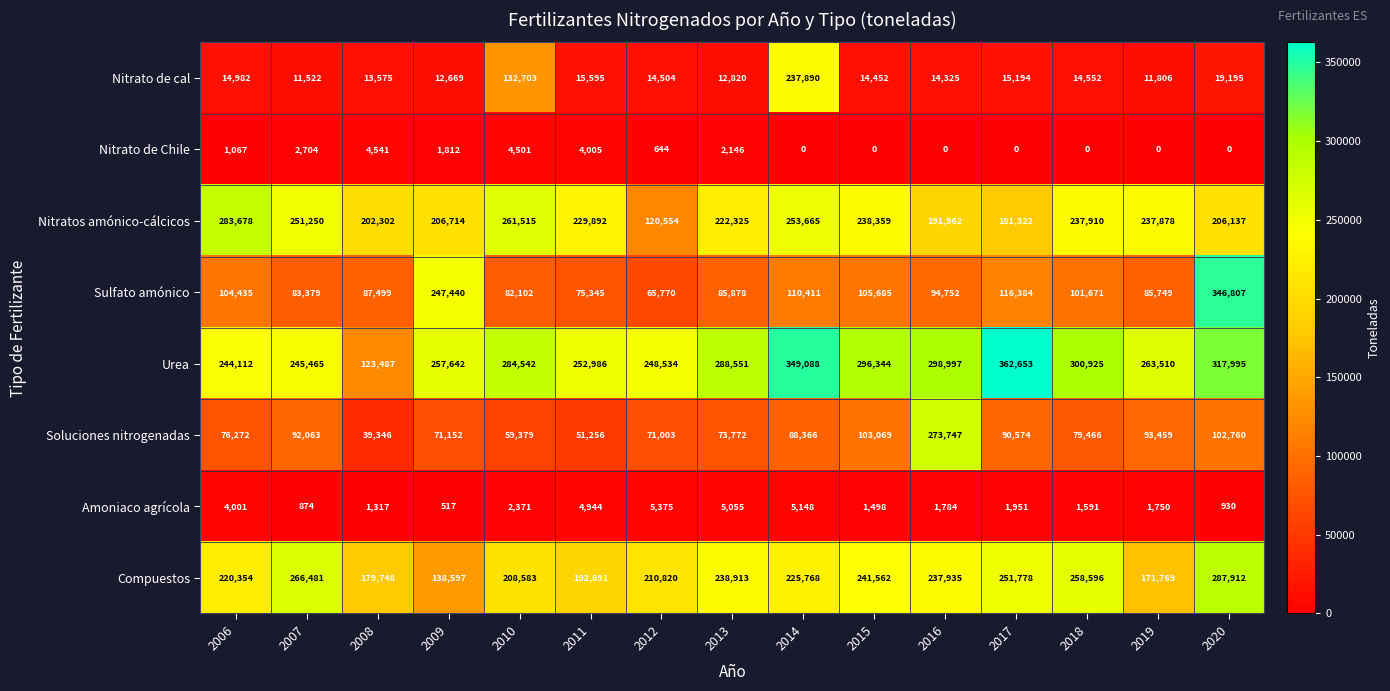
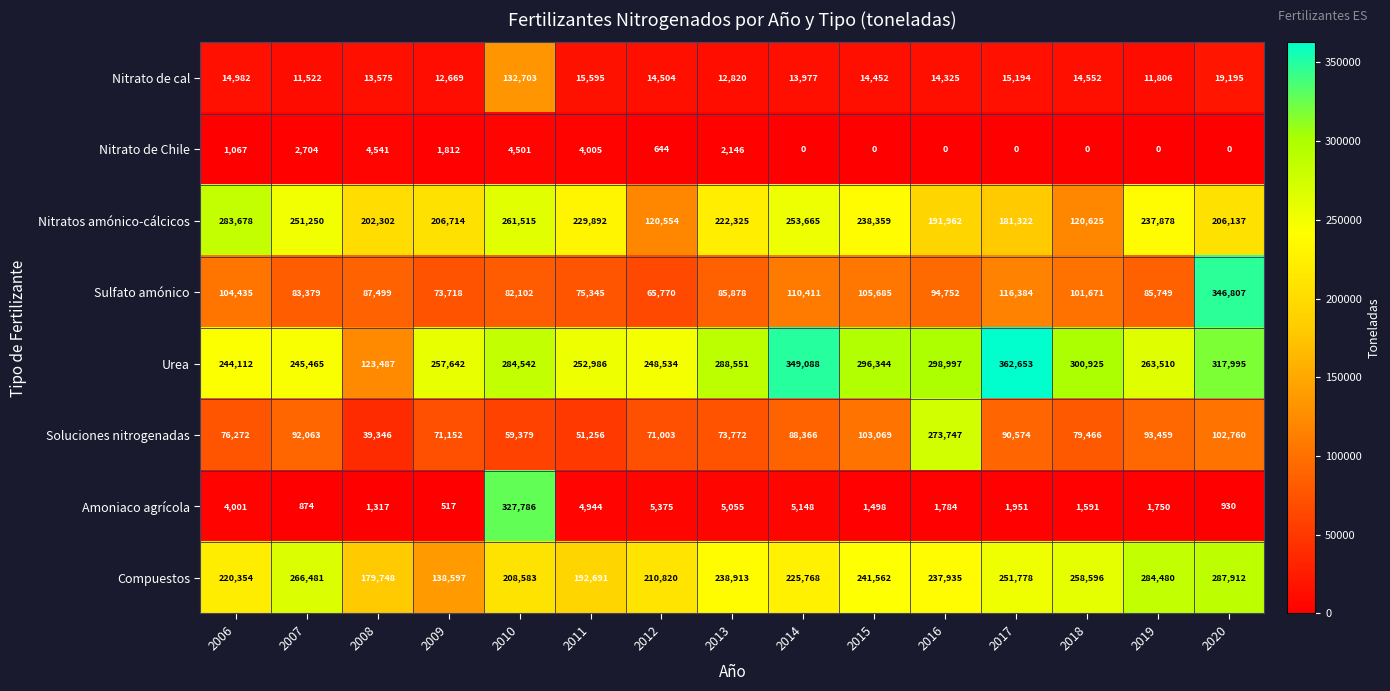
  {
    "Nitrato de cal": {
      "2006": "14,982",
      "2007": "11,522",
      "2008": "13,575",
      "2009": "12,669",
      "2010": "132,703",
      "2011": "15,595",
      "2012": "14,504",
      "2013": "12,820",
-     "2014": "237,890",
+     "2014": "13,977",
      "2015": "14,452",
      "2016": "14,325",
      "2017": "15,194",
      "2018": "14,552",
      "2019": "11,806",
      "2020": "19,195"
    },
    "Nitrato de Chile": {
      "2006": "1,067",
      "2007": "2,704",
      "2008": "4,541",
      "2009": "1,812",
      "2010": "4,501",
      "2011": "4,005",
      "2012": "644",
      "2013": "2,146",
      "2014": "0",
      "2015": "0",
      "2016": "0",
      "2017": "0",
      "2018": "0",
      "2019": "0",
      "2020": "0"
    },
    "Nitratos amónico-cálcicos": {
      "2006": "283,678",
      "2007": "251,250",
      "2008": "202,302",
      "2009": "206,714",
      "2010": "261,515",
      "2011": "229,892",
      "2012": "120,554",
      "2013": "222,325",
      "2014": "253,665",
      "2015": "238,359",
      "2016": "191,962",
      "2017": "181,322",
-     "2018": "237,910",
+     "2018": "120,625",
      "2019": "237,878",
      "2020": "206,137"
    },
    "Sulfato amónico": {
      "2006": "104,435",
      "2007": "83,379",
      "2008": "87,499",
-     "2009": "247,440",
+     "2009": "73,718",
      "2010": "82,102",
      "2011": "75,345",
      "2012": "65,770",
      "2013": "85,878",
      "2014": "110,411",
      "2015": "105,685",
      "2016": "94,752",
      "2017": "116,384",
      "2018": "101,671",
      "2019": "85,749",
      "2020": "346,807"
    },
    "Urea": {
      "2006": "244,112",
      "2007": "245,465",
      "2008": "123,487",
      "2009": "257,642",
      "2010": "284,542",
      "2011": "252,986",
      "2012": "248,534",
      "2013": "288,551",
      "2014": "349,088",
      "2015": "296,344",
      "2016": "298,997",
      "2017": "362,653",
      "2018": "300,925",
      "2019": "263,510",
      "2020": "317,995"
    },
    "Soluciones nitrogenadas": {
      "2006": "76,272",
      "2007": "92,063",
      "2008": "39,346",
      "2009": "71,152",
      "2010": "59,379",
      "2011": "51,256",
      "2012": "71,003",
      "2013": "73,772",
      "2014": "88,366",
      "2015": "103,069",
      "2016": "273,747",
      "2017": "90,574",
      "2018": "79,466",
      "2019": "93,459",
      "2020": "102,760"
    },
    "Amoniaco agrícola": {
      "2006": "4,001",
      "2007": "874",
      "2008": "1,317",
      "2009": "517",
-     "2010": "2,371",
+     "2010": "327,786",
      "2011": "4,944",
      "2012": "5,375",
      "2013": "5,055",
      "2014": "5,148",
      "2015": "1,498",
      "2016": "1,784",
      "2017": "1,951",
      "2018": "1,591",
      "2019": "1,750",
      "2020": "930"
    },
    "Compuestos": {
      "2006": "220,354",
      "2007": "266,481",
      "2008": "179,748",
      "2009": "138,597",
      "2010": "208,583",
      "2011": "192,691",
      "2012": "210,820",
      "2013": "238,913",
      "2014": "225,768",
      "2015": "241,562",
      "2016": "237,935",
      "2017": "251,778",
      "2018": "258,596",
-     "2019": "171,769",
+     "2019": "284,480",
      "2020": "287,912"
    }
  }
